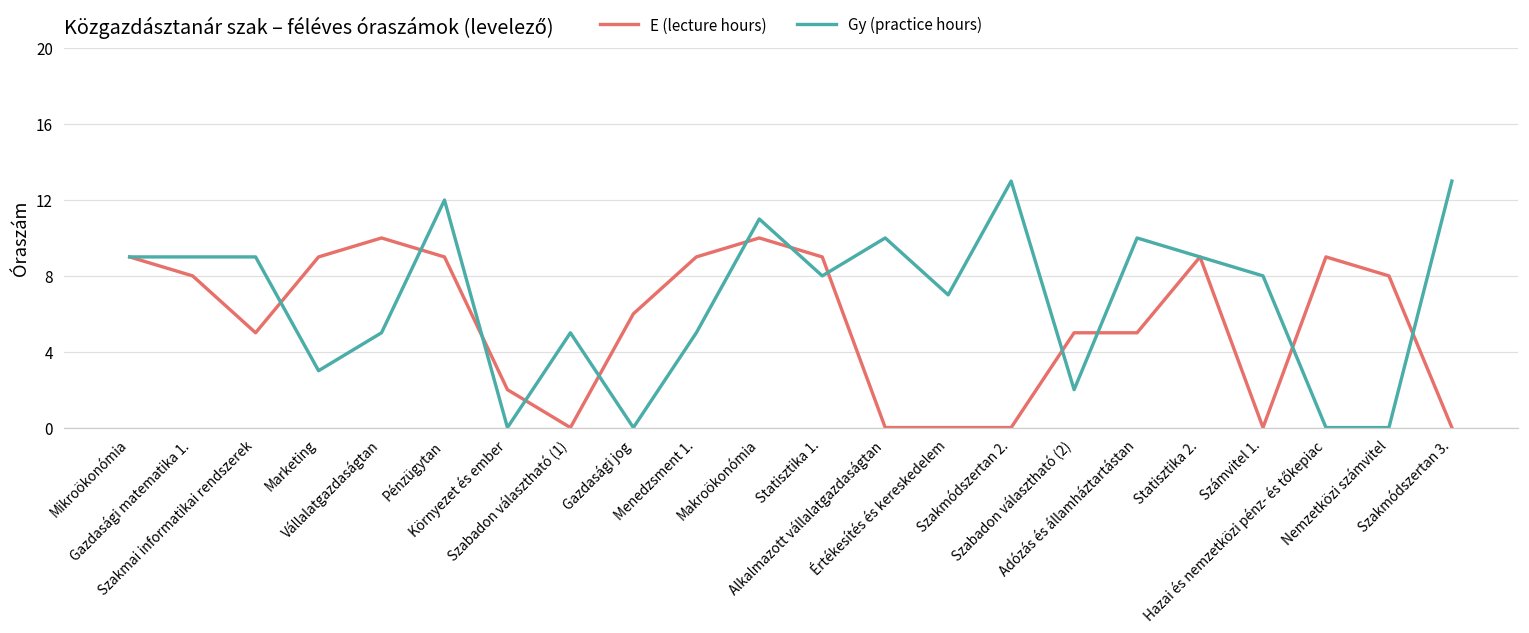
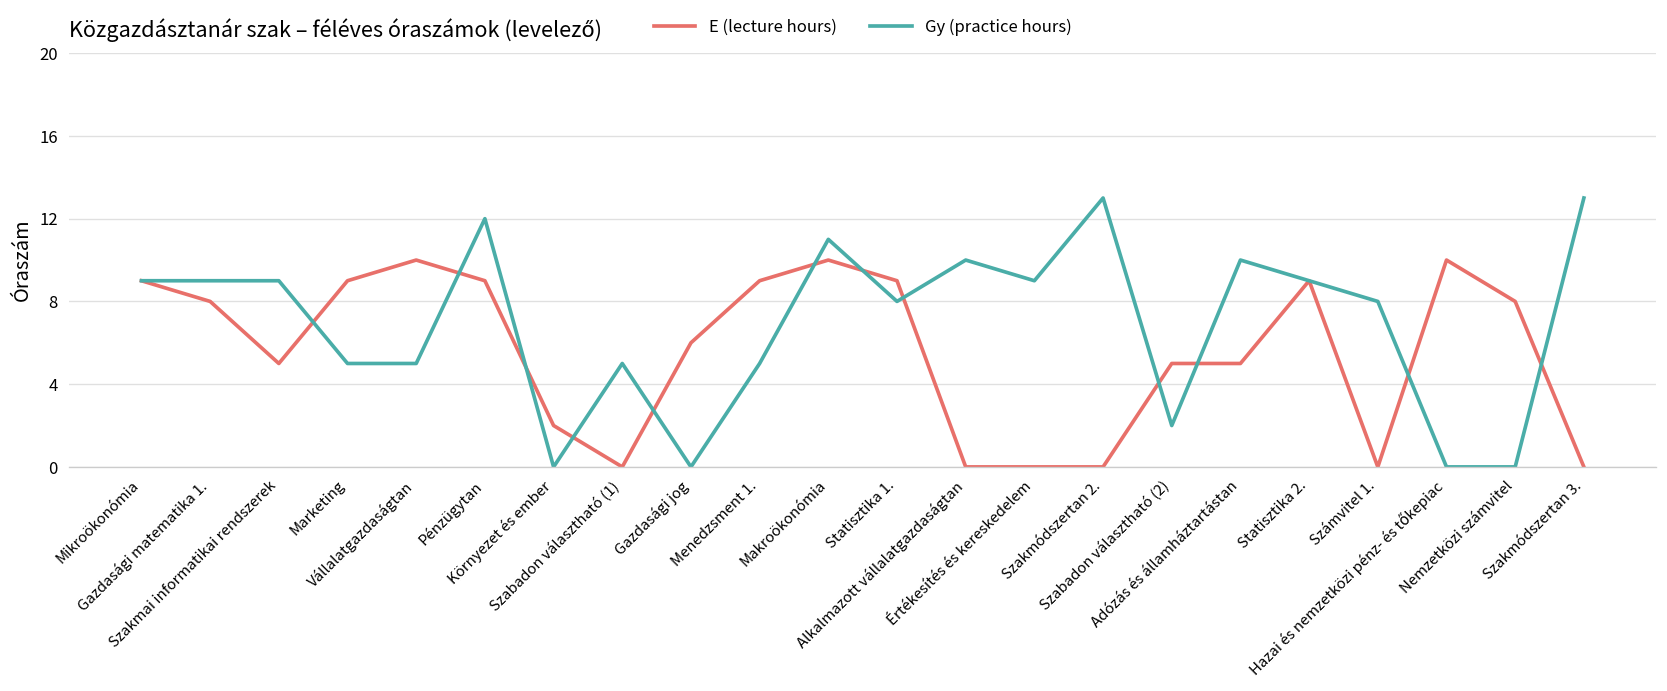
  {
    "E (lecture hours)": {
      "Gazdasági matematika 1.": 8,
      "Szakmai informatikai rendszerek": 5,
      "Marketing": 9,
      "Vállalatgazdaságtan": 10,
      "Pénzügytan": 9,
      "Környezet és ember": 2,
      "Szabadon választható (1)": 0,
      "Gazdasági jog": 6,
      "Menedzsment 1.": 9,
      "Makroökonómia": 10,
      "Statisztika 1.": 9,
      "Alkalmazott vállalatgazdaságtan": 0,
      "Értékesítés és kereskedelem": 0,
      "Szakmódszertan 2.": 0,
      "Szabadon választható (2)": 5,
      "Adózás és államháztartástan": 5,
      "Számvitel 1.": 0,
-     "Hazai és nemzetközi pénz- és tőkepiac": 9,
+     "Hazai és nemzetközi pénz- és tőkepiac": 10,
      "Nemzetközi számvitel": 8,
      "Szakmódszertan 3.": 0
    },
    "Gy (practice hours)": {
      "Gazdasági matematika 1.": 9,
      "Szakmai informatikai rendszerek": 9,
-     "Marketing": 3,
+     "Marketing": 5,
      "Vállalatgazdaságtan": 5,
      "Pénzügytan": 12,
      "Környezet és ember": 0,
      "Szabadon választható (1)": 5,
      "Gazdasági jog": 0,
      "Menedzsment 1.": 5,
      "Makroökonómia": 11,
      "Statisztika 1.": 8,
      "Alkalmazott vállalatgazdaságtan": 10,
-     "Értékesítés és kereskedelem": 7,
+     "Értékesítés és kereskedelem": 9,
      "Szakmódszertan 2.": 13,
      "Szabadon választható (2)": 2,
      "Adózás és államháztartástan": 10,
      "Számvitel 1.": 8,
      "Hazai és nemzetközi pénz- és tőkepiac": 0,
      "Nemzetközi számvitel": 0,
      "Szakmódszertan 3.": 13
    }
  }
